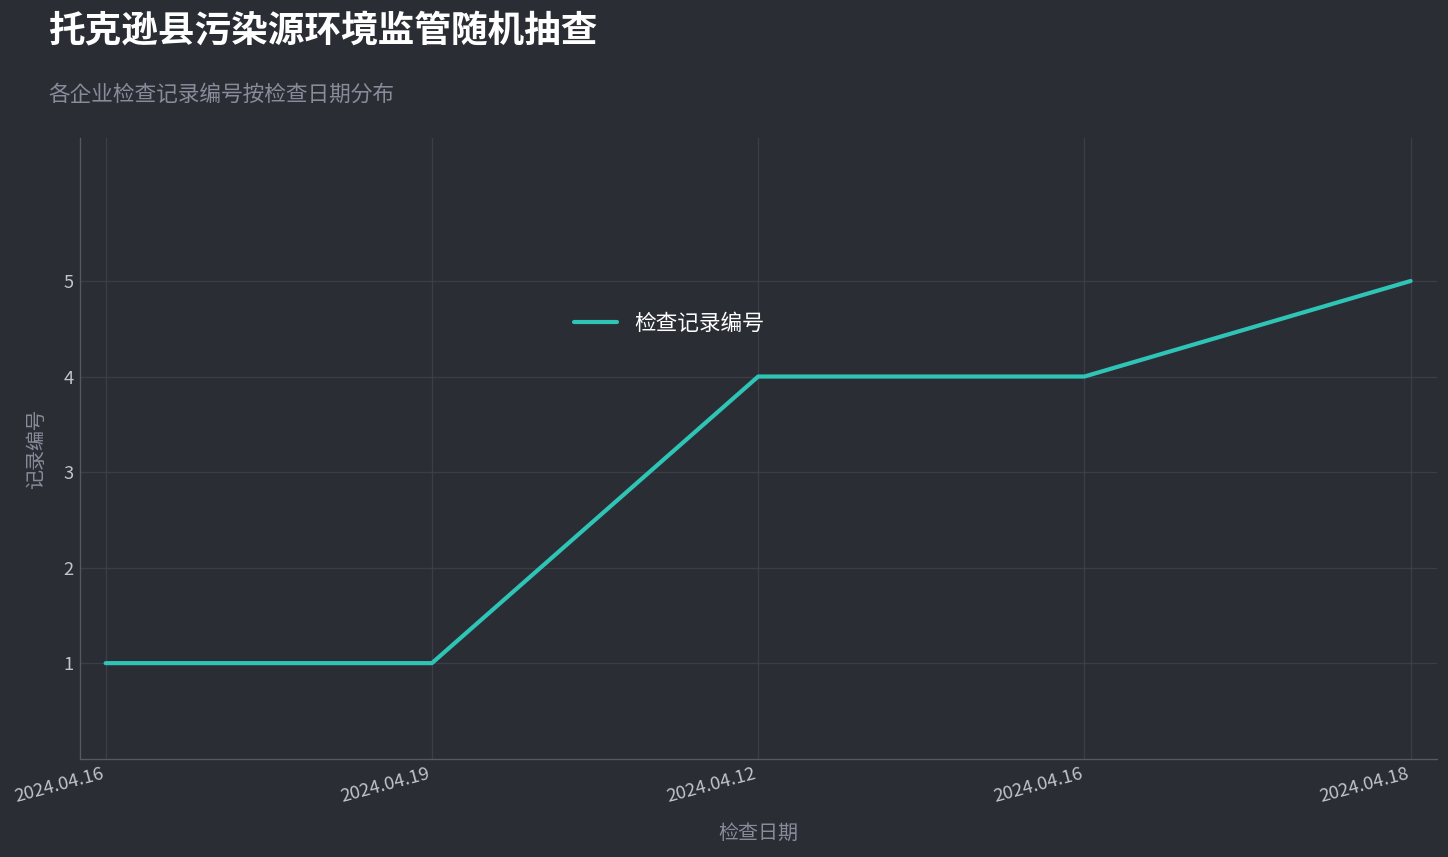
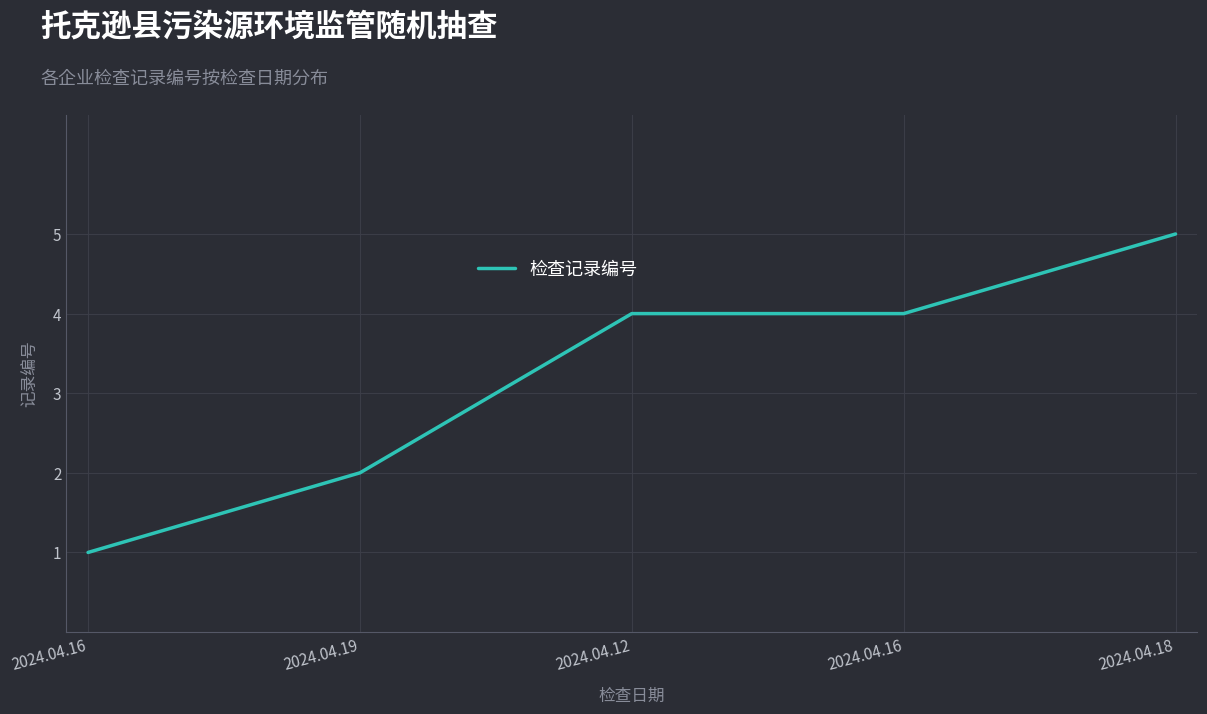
  {
-   "2024.04.19": 1,
+   "2024.04.19": 2,
    "2024.04.12": 4,
    "2024.04.18": 5
  }
